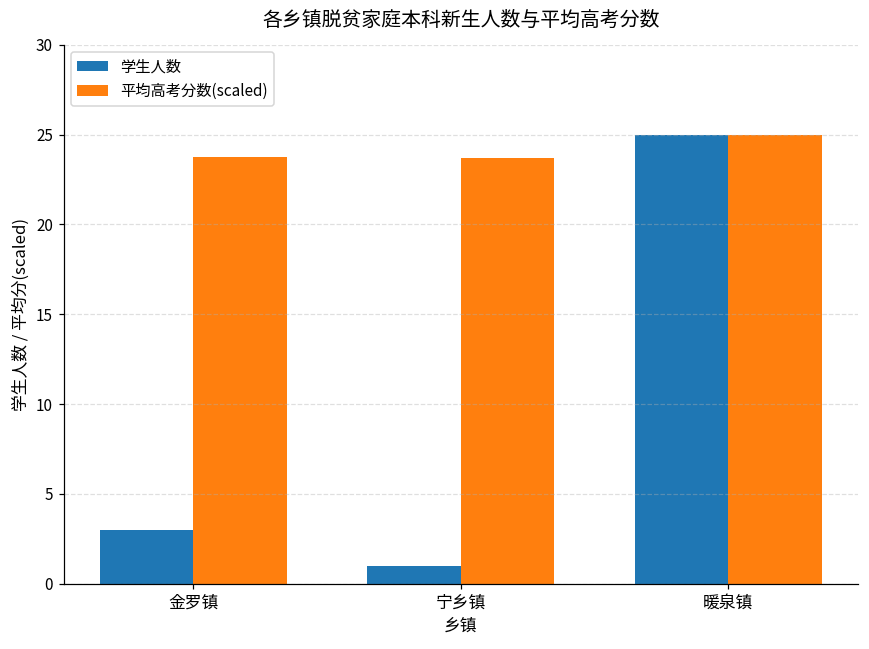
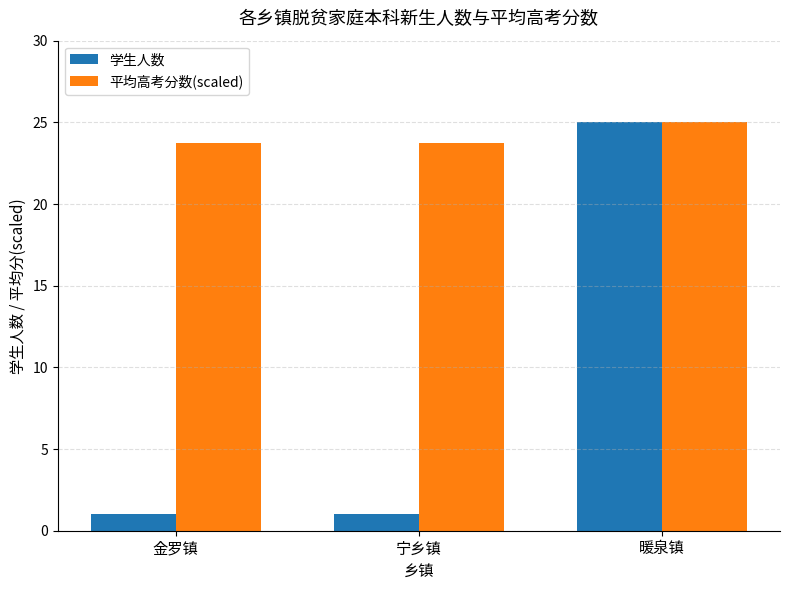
  {
    "学生人数": {
-     "金罗镇": 3,
+     "金罗镇": 1,
      "宁乡镇": 1,
      "暖泉镇": 25
    },
    "平均高考分数(scaled)": {
      "金罗镇": 23.7,
      "宁乡镇": 23.7,
      "暖泉镇": 25
    }
  }
